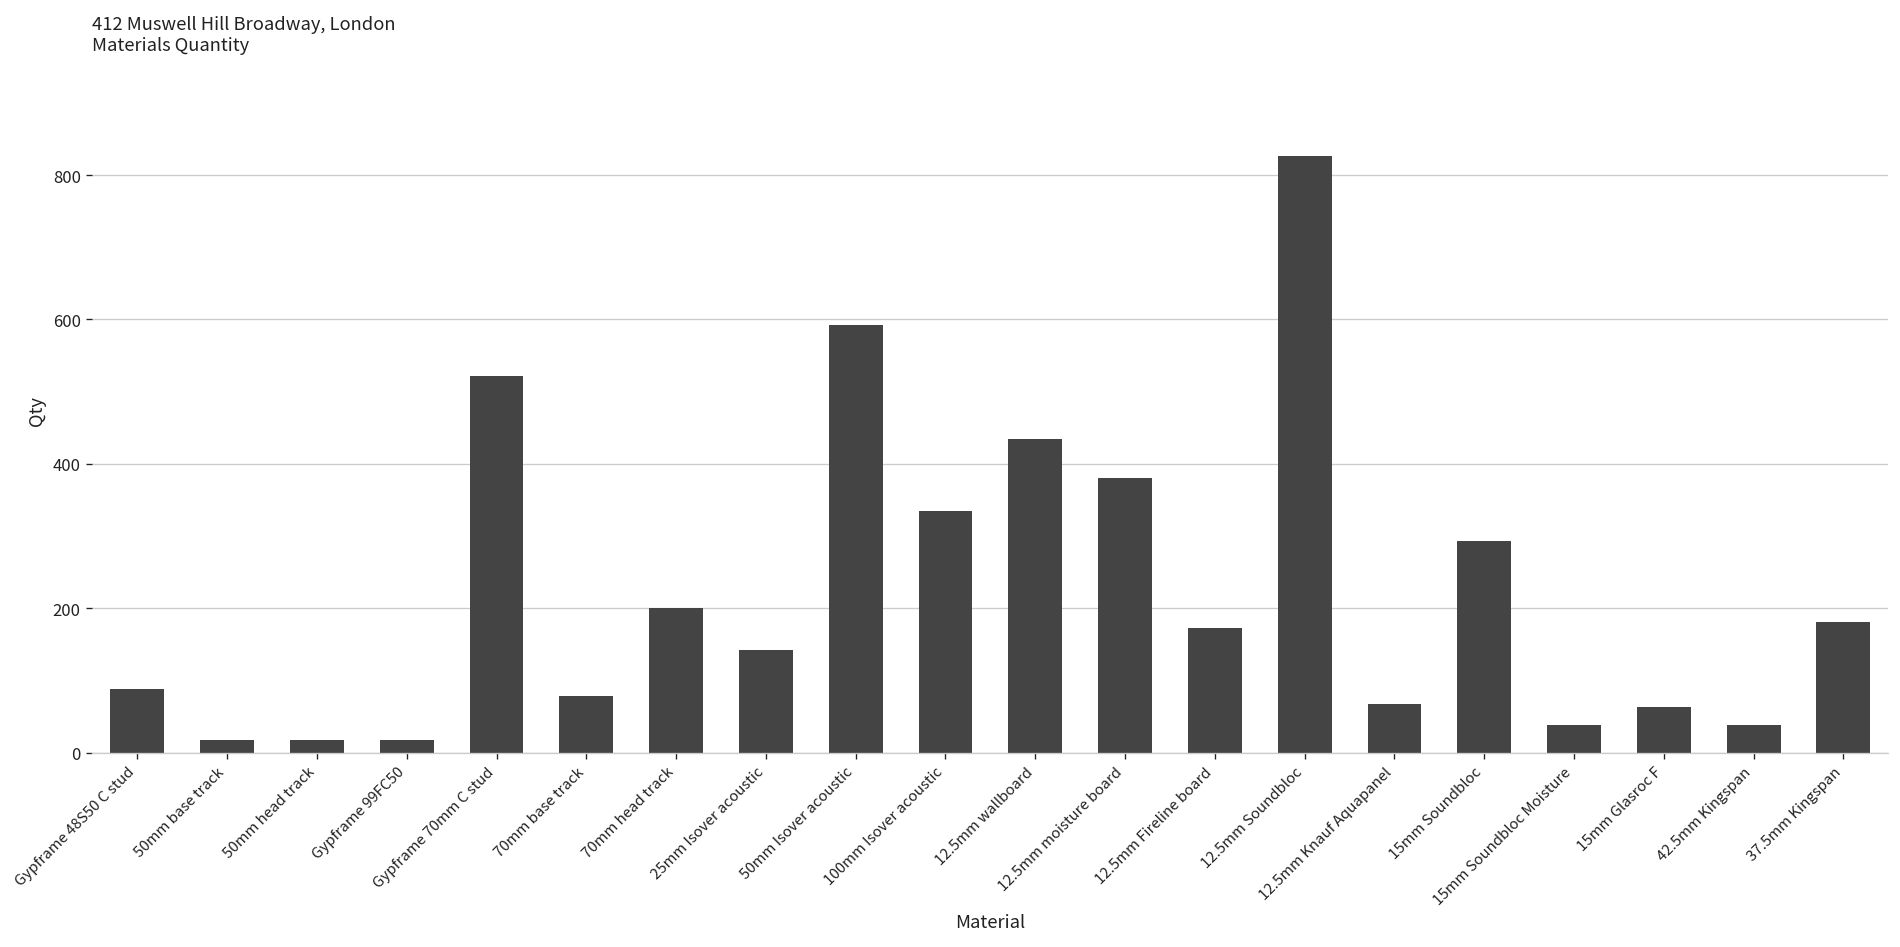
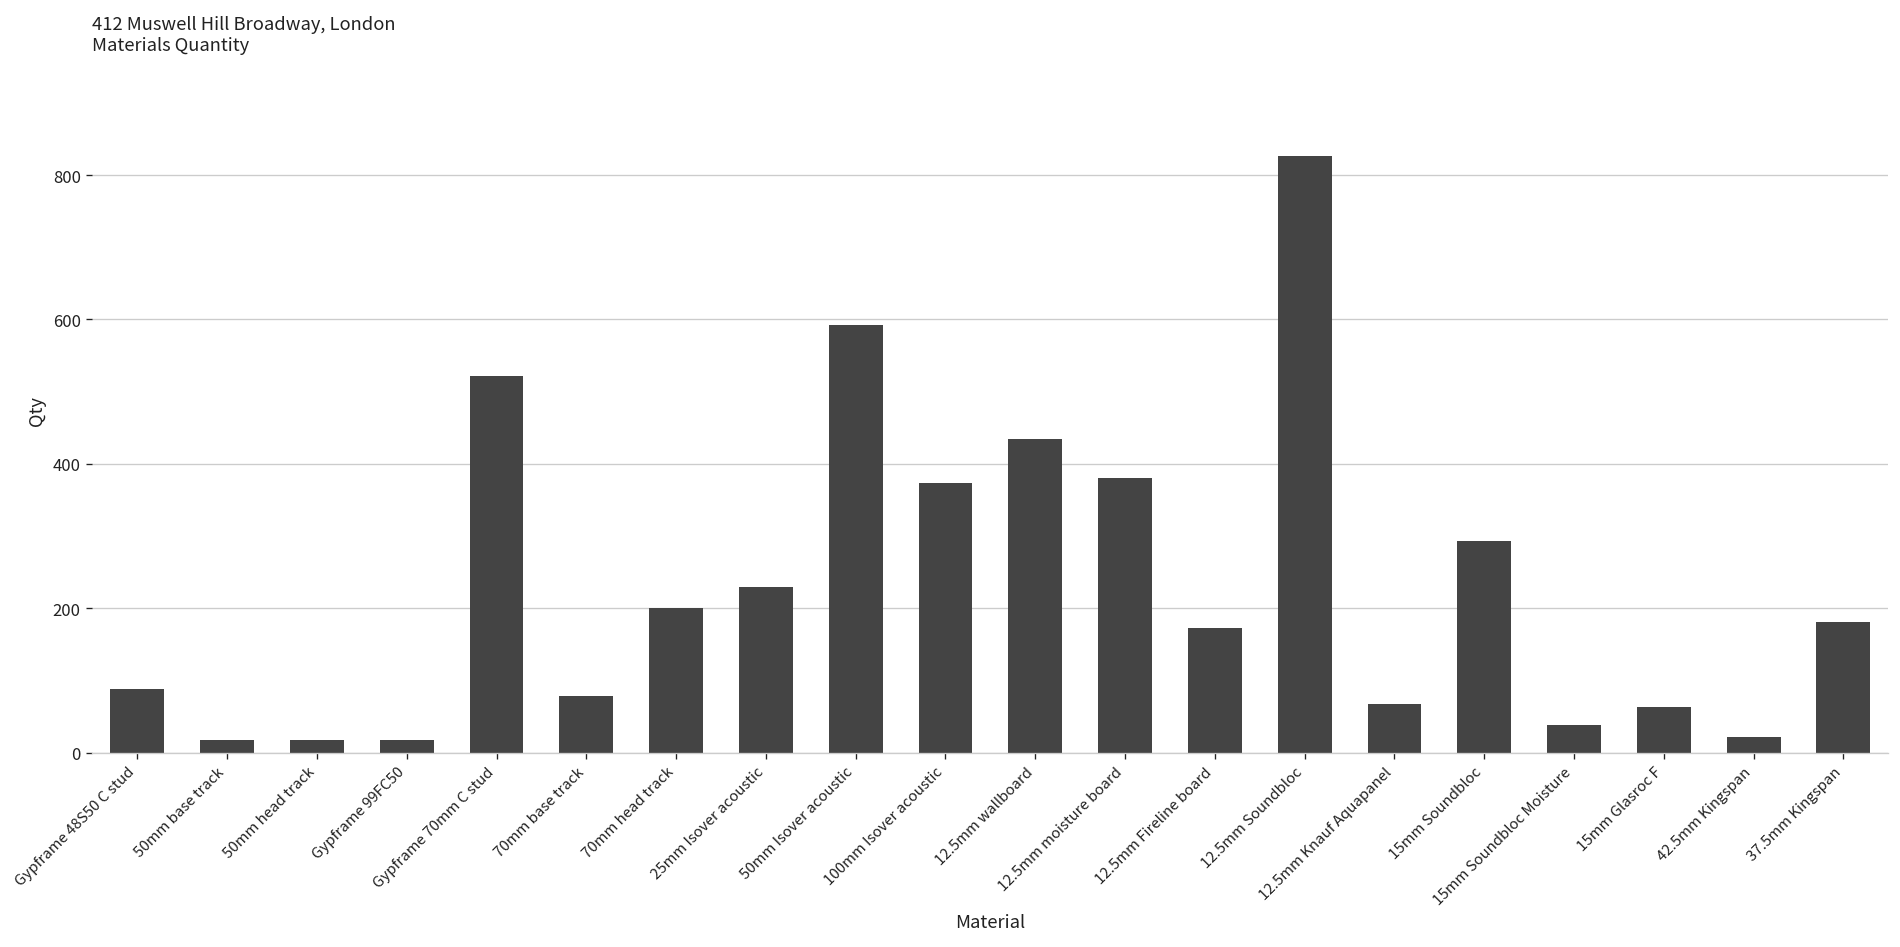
  {
    "Gypframe 48S50 C stud": 90,
    "50mm base track": 20,
    "50mm head track": 20,
    "Gypframe 99FC50": 20,
    "Gypframe 70mm C stud": 520,
    "70mm base track": 80,
    "70mm head track": 200,
-   "25mm Isover acoustic": 140,
+   "25mm Isover acoustic": 230,
    "50mm Isover acoustic": 590,
-   "100mm Isover acoustic": 340,
+   "100mm Isover acoustic": 370,
    "12.5mm wallboard": 430,
    "12.5mm moisture board": 380,
    "12.5mm Fireline board": 170,
    "12.5mm Soundbloc": 830,
    "12.5mm Knauf Aquapanel": 70,
    "15mm Soundbloc": 290,
    "15mm Soundbloc Moisture": 40,
    "15mm Glasroc F": 60,
-   "42.5mm Kingspan": 40,
+   "42.5mm Kingspan": 20,
    "37.5mm Kingspan": 180
  }
